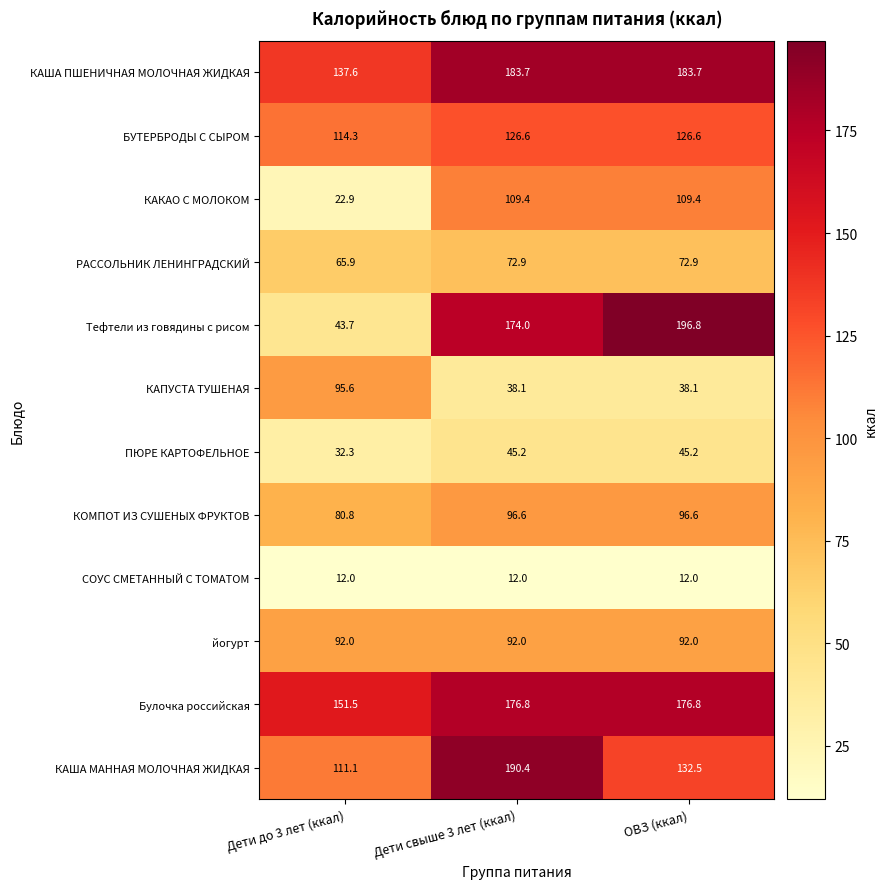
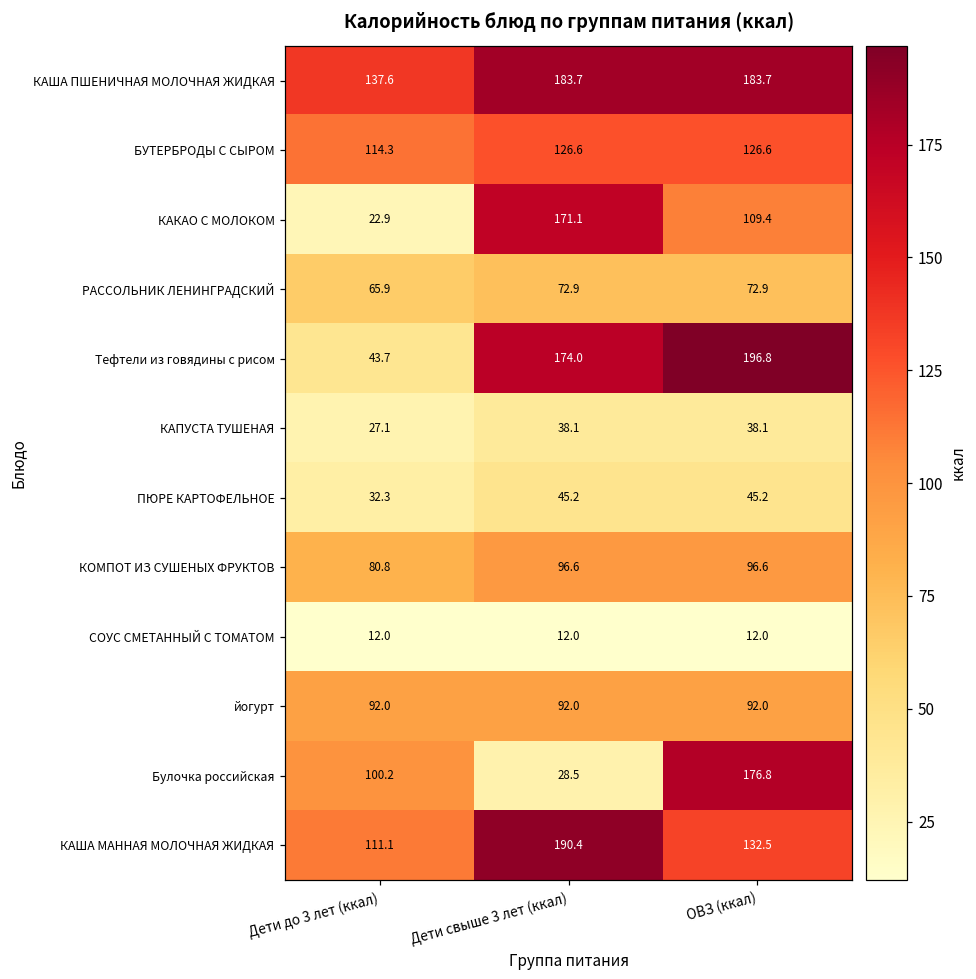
  {
    "КАША ПШЕНИЧНАЯ МОЛОЧНАЯ ЖИДКАЯ": {
      "Дети до 3 лет (ккал)": 137.6,
      "Дети свыше 3 лет (ккал)": 183.7,
      "ОВЗ (ккал)": 183.7
    },
    "БУТЕРБРОДЫ С СЫРОМ": {
      "Дети до 3 лет (ккал)": 114.3,
      "Дети свыше 3 лет (ккал)": 126.6,
      "ОВЗ (ккал)": 126.6
    },
    "КАКАО С МОЛОКОМ": {
      "Дети до 3 лет (ккал)": 22.9,
-     "Дети свыше 3 лет (ккал)": 109.4,
+     "Дети свыше 3 лет (ккал)": 171.1,
      "ОВЗ (ккал)": 109.4
    },
    "РАССОЛЬНИК ЛЕНИНГРАДСКИЙ": {
      "Дети до 3 лет (ккал)": 65.9,
      "Дети свыше 3 лет (ккал)": 72.9,
      "ОВЗ (ккал)": 72.9
    },
    "Тефтели из говядины с рисом": {
      "Дети до 3 лет (ккал)": 43.7,
      "Дети свыше 3 лет (ккал)": 174.0,
      "ОВЗ (ккал)": 196.8
    },
    "КАПУСТА ТУШЕНАЯ": {
-     "Дети до 3 лет (ккал)": 95.6,
+     "Дети до 3 лет (ккал)": 27.1,
      "Дети свыше 3 лет (ккал)": 38.1,
      "ОВЗ (ккал)": 38.1
    },
    "ПЮРЕ КАРТОФЕЛЬНОЕ": {
      "Дети до 3 лет (ккал)": 32.3,
      "Дети свыше 3 лет (ккал)": 45.2,
      "ОВЗ (ккал)": 45.2
    },
    "КОМПОТ ИЗ СУШЕНЫХ ФРУКТОВ": {
      "Дети до 3 лет (ккал)": 80.8,
      "Дети свыше 3 лет (ккал)": 96.6,
      "ОВЗ (ккал)": 96.6
    },
    "СОУС СМЕТАННЫЙ С ТОМАТОМ": {
      "Дети до 3 лет (ккал)": 12.0,
      "Дети свыше 3 лет (ккал)": 12.0,
      "ОВЗ (ккал)": 12.0
    },
    "йогурт": {
      "Дети до 3 лет (ккал)": 92.0,
      "Дети свыше 3 лет (ккал)": 92.0,
      "ОВЗ (ккал)": 92.0
    },
    "Булочка российская": {
-     "Дети до 3 лет (ккал)": 151.5,
-     "Дети свыше 3 лет (ккал)": 176.8,
+     "Дети до 3 лет (ккал)": 100.2,
+     "Дети свыше 3 лет (ккал)": 28.5,
      "ОВЗ (ккал)": 176.8
    },
    "КАША МАННАЯ МОЛОЧНАЯ ЖИДКАЯ": {
      "Дети до 3 лет (ккал)": 111.1,
      "Дети свыше 3 лет (ккал)": 190.4,
      "ОВЗ (ккал)": 132.5
    }
  }
